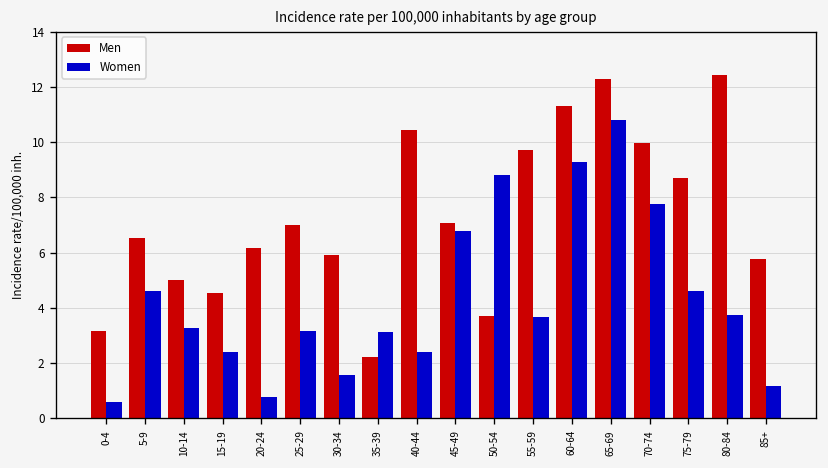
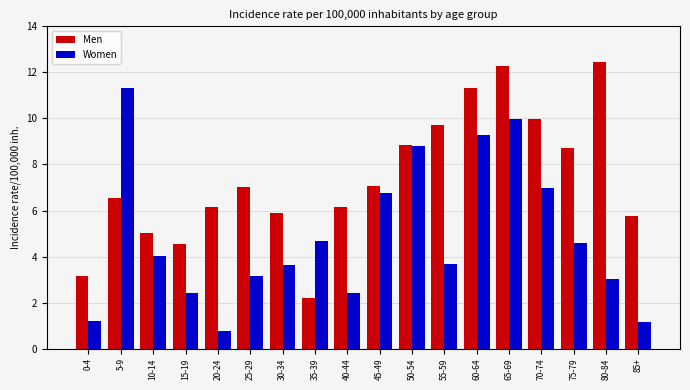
  {
    "Men": {
      "0-4": 3.2,
      "5-9": 6.5,
      "10-14": 5.0,
      "15-19": 4.5,
      "20-24": 6.2,
      "25-29": 7.0,
      "30-34": 5.9,
      "35-39": 2.2,
-     "40-44": 10.4,
+     "40-44": 6.1,
      "45-49": 7.1,
-     "50-54": 3.7,
+     "50-54": 8.9,
      "55-59": 9.7,
      "60-64": 11.3,
      "65-69": 12.3,
      "70-74": 10.0,
      "75-79": 8.7,
      "80-84": 12.4,
      "85+": 5.8
    },
    "Women": {
-     "0-4": 0.6,
-     "5-9": 4.6,
-     "10-14": 3.3,
+     "0-4": 1.2,
+     "5-9": 11.3,
+     "10-14": 4.0,
      "15-19": 2.4,
      "20-24": 0.8,
      "25-29": 3.2,
-     "30-34": 1.6,
-     "35-39": 3.1,
+     "30-34": 3.6,
+     "35-39": 4.7,
      "40-44": 2.4,
      "45-49": 6.8,
      "50-54": 8.8,
      "55-59": 3.7,
      "60-64": 9.3,
-     "65-69": 10.8,
-     "70-74": 7.8,
+     "65-69": 10.0,
+     "70-74": 7.0,
      "75-79": 4.6,
-     "80-84": 3.7,
+     "80-84": 3.0,
      "85+": 1.2
    }
  }
